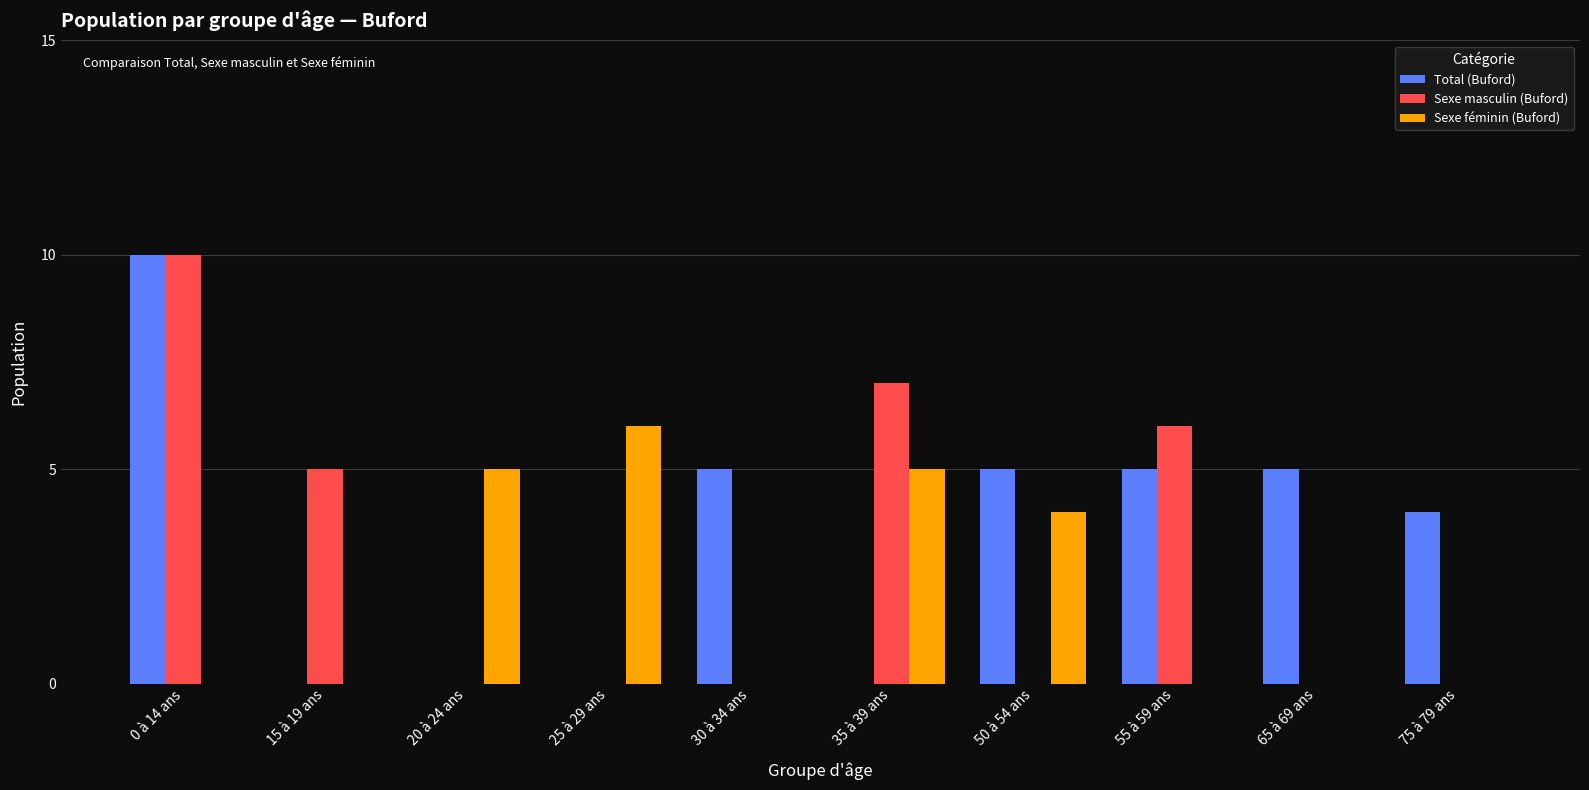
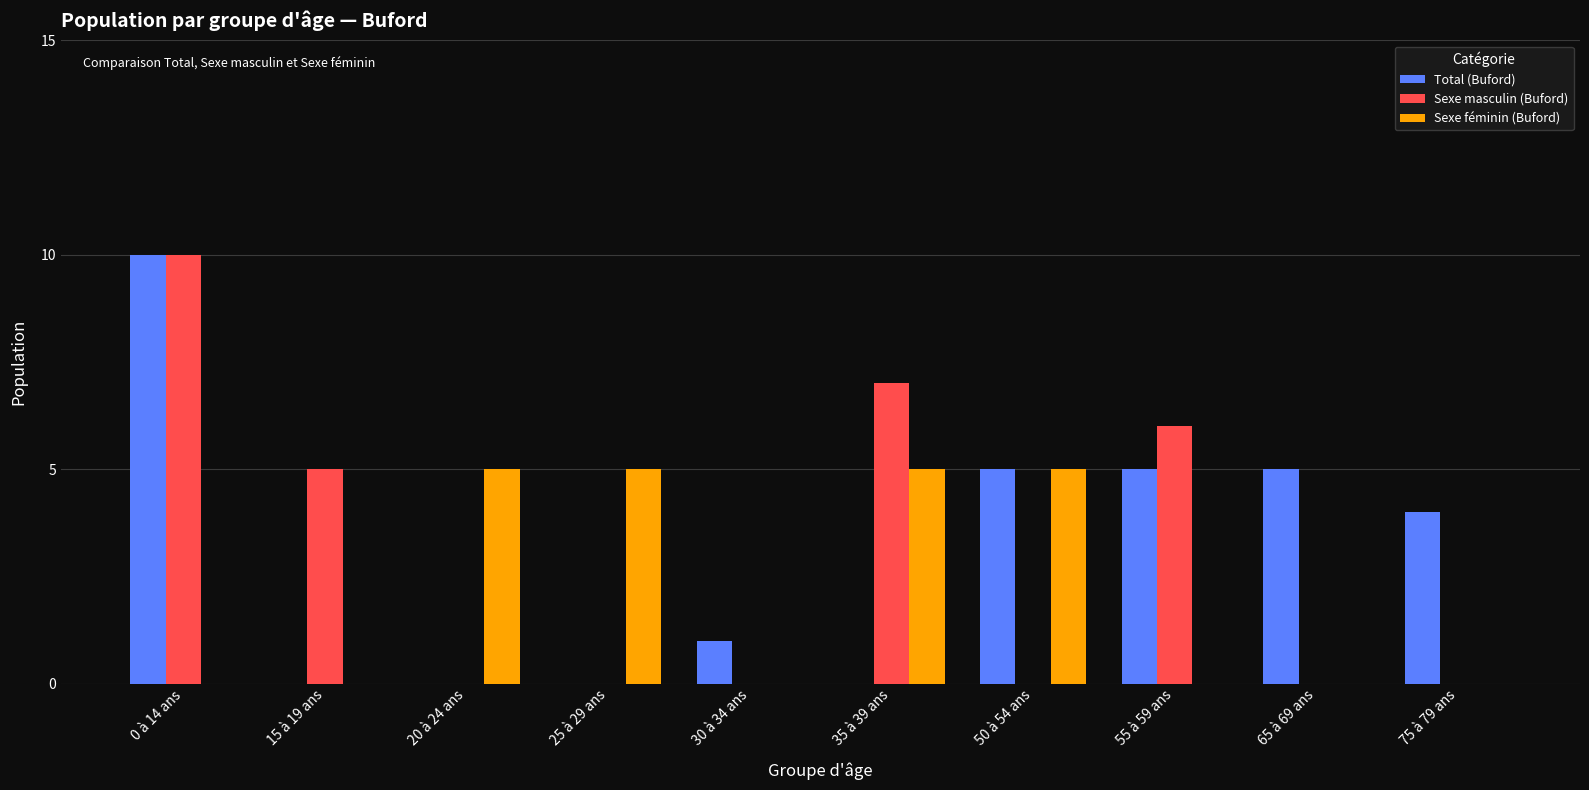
  {
    "Total (Buford)": {
      "0 à 14 ans": 10,
      "15 à 19 ans": 0,
      "20 à 24 ans": 0,
      "25 à 29 ans": 0,
-     "30 à 34 ans": 5,
+     "30 à 34 ans": 1,
      "35 à 39 ans": 0,
      "50 à 54 ans": 5,
      "55 à 59 ans": 5,
      "65 à 69 ans": 5,
      "75 à 79 ans": 4
    },
    "Sexe masculin (Buford)": {
      "0 à 14 ans": 10,
      "15 à 19 ans": 5,
      "20 à 24 ans": 0,
      "25 à 29 ans": 0,
      "30 à 34 ans": 0,
      "35 à 39 ans": 7,
      "50 à 54 ans": 0,
      "55 à 59 ans": 6,
      "65 à 69 ans": 0,
      "75 à 79 ans": 0
    },
    "Sexe féminin (Buford)": {
      "0 à 14 ans": 0,
      "15 à 19 ans": 0,
      "20 à 24 ans": 5,
-     "25 à 29 ans": 6,
+     "25 à 29 ans": 5,
      "30 à 34 ans": 0,
      "35 à 39 ans": 5,
-     "50 à 54 ans": 4,
+     "50 à 54 ans": 5,
      "55 à 59 ans": 0,
      "65 à 69 ans": 0,
      "75 à 79 ans": 0
    }
  }
